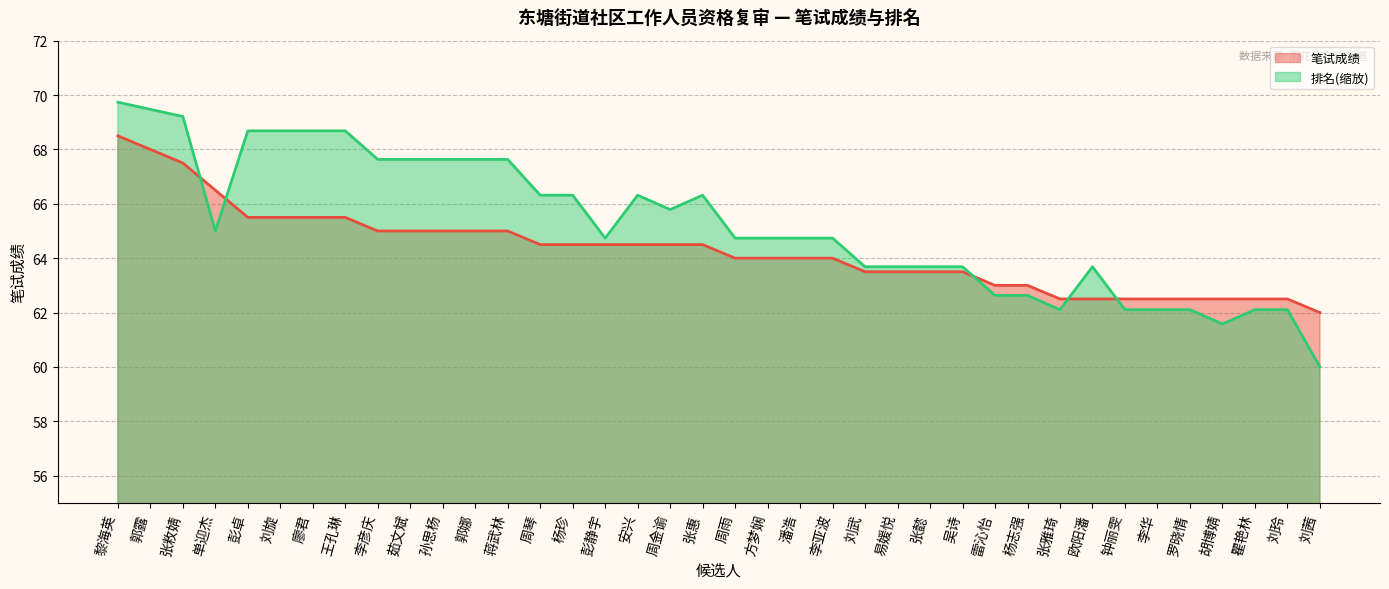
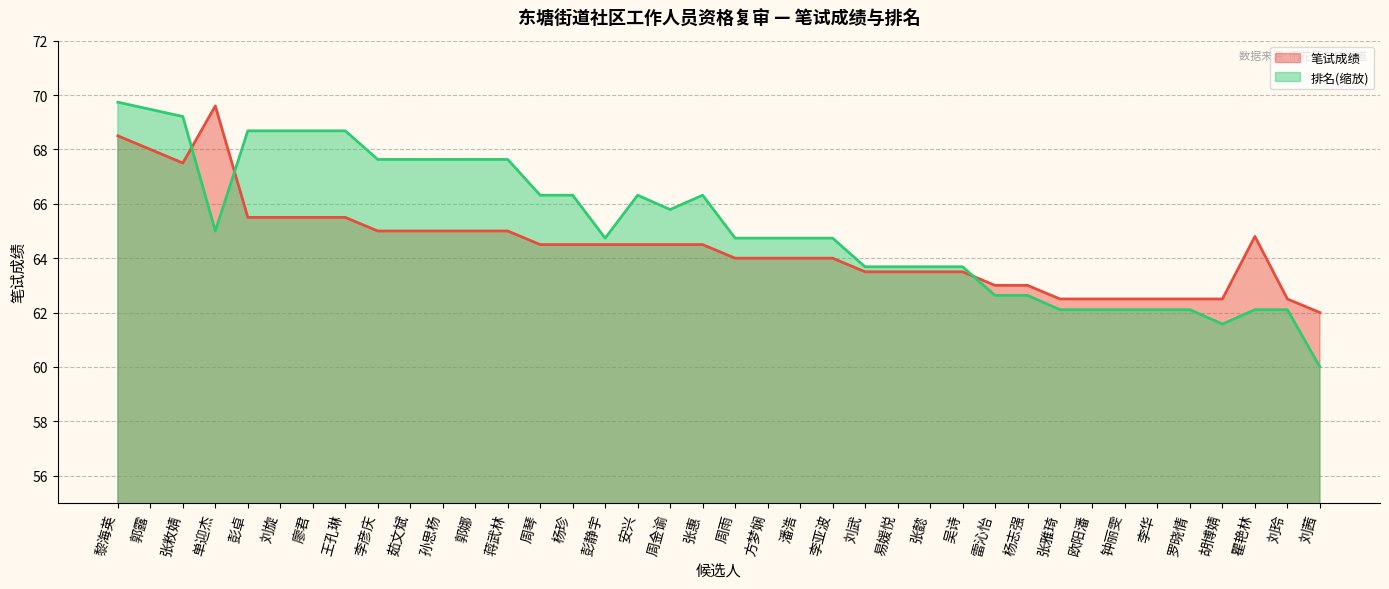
  {
    "笔试成绩": {
      "黎海英": 68.5,
      "郭露": 68.0,
      "张敉婧": 67.5,
-     "单迎杰": 66.5,
+     "单迎杰": 69.6,
      "彭卓": 65.5,
      "刘旋": 65.5,
      "廖君": 65.5,
      "王孔琳": 65.5,
      "李彦庆": 65.0,
      "茹文斌": 65.0,
      "孙思杨": 65.0,
      "郭娜": 65.0,
      "蒋武林": 65.0,
      "周琴": 64.5,
      "杨珍": 64.5,
      "彭静宇": 64.5,
      "安兴": 64.5,
      "周金谕": 64.5,
      "张惠": 64.5,
      "周雨": 64.0,
      "方梦娴": 64.0,
      "潘浩": 64.0,
      "李亚波": 64.0,
      "刘武": 63.5,
      "易媛悦": 63.5,
      "张懿": 63.5,
      "吴诗": 63.5,
      "雷沁怡": 63.0,
      "杨志强": 63.0,
      "张雅琦": 62.5,
      "欧阳潘": 62.5,
      "钟丽雯": 62.5,
      "李华": 62.5,
      "罗晓情": 62.5,
      "胡博婧": 62.5,
-     "瞿艳林": 62.5,
+     "瞿艳林": 64.8,
      "刘玲": 62.5,
      "刘茜": 62.0
    },
    "排名(缩放)": {
      "黎海英": 69.7,
      "郭露": 69.5,
      "张敉婧": 69.2,
      "单迎杰": 65.0,
      "彭卓": 68.7,
      "刘旋": 68.7,
      "廖君": 68.7,
      "王孔琳": 68.7,
      "李彦庆": 67.6,
      "茹文斌": 67.6,
      "孙思杨": 67.6,
      "郭娜": 67.6,
      "蒋武林": 67.6,
      "周琴": 66.3,
      "杨珍": 66.3,
      "彭静宇": 64.7,
      "安兴": 66.3,
      "周金谕": 65.8,
      "张惠": 66.3,
      "周雨": 64.7,
      "方梦娴": 64.7,
      "潘浩": 64.7,
      "李亚波": 64.7,
      "刘武": 63.7,
      "易媛悦": 63.7,
      "张懿": 63.7,
      "吴诗": 63.7,
      "雷沁怡": 62.6,
      "杨志强": 62.6,
      "张雅琦": 62.1,
-     "欧阳潘": 63.7,
+     "欧阳潘": 62.1,
      "钟丽雯": 62.1,
      "李华": 62.1,
      "罗晓情": 62.1,
      "胡博婧": 61.6,
      "瞿艳林": 62.1,
      "刘玲": 62.1,
      "刘茜": 60.0
    }
  }
